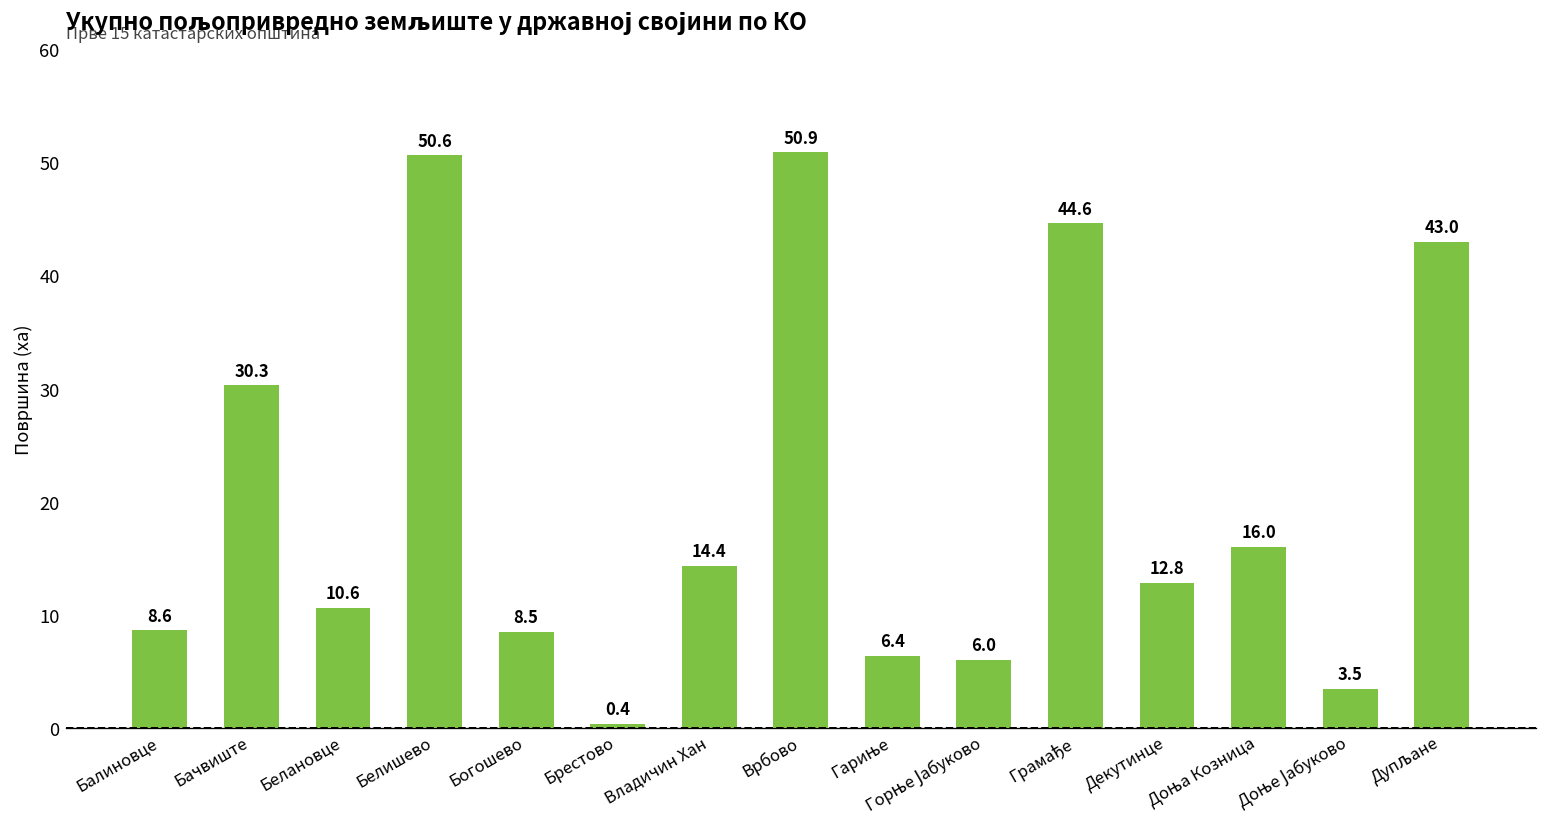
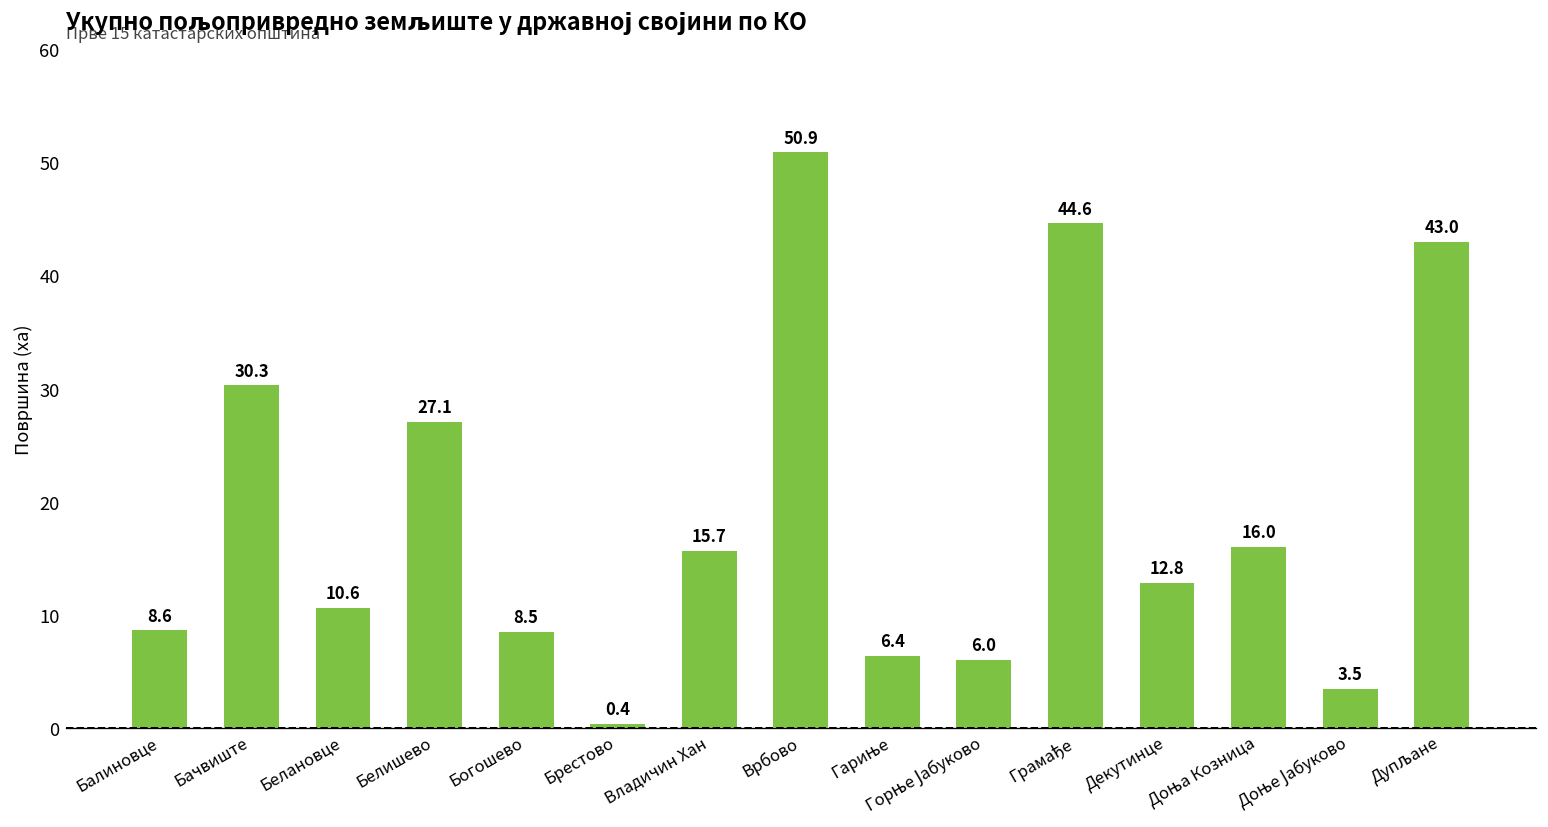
  {
    "Балиновце": 8.6,
    "Бачвиште": 30.3,
    "Белановце": 10.6,
-   "Белишево": 50.6,
+   "Белишево": 27.1,
    "Богошево": 8.5,
    "Брестово": 0.4,
-   "Владичин Хан": 14.4,
+   "Владичин Хан": 15.7,
    "Врбово": 50.9,
    "Гариње": 6.4,
    "Горње Јабуково": 6.0,
    "Грамађе": 44.6,
    "Декутинце": 12.8,
    "Доња Козница": 16.0,
    "Доње Јабуково": 3.5,
    "Дупљане": 43.0
  }
